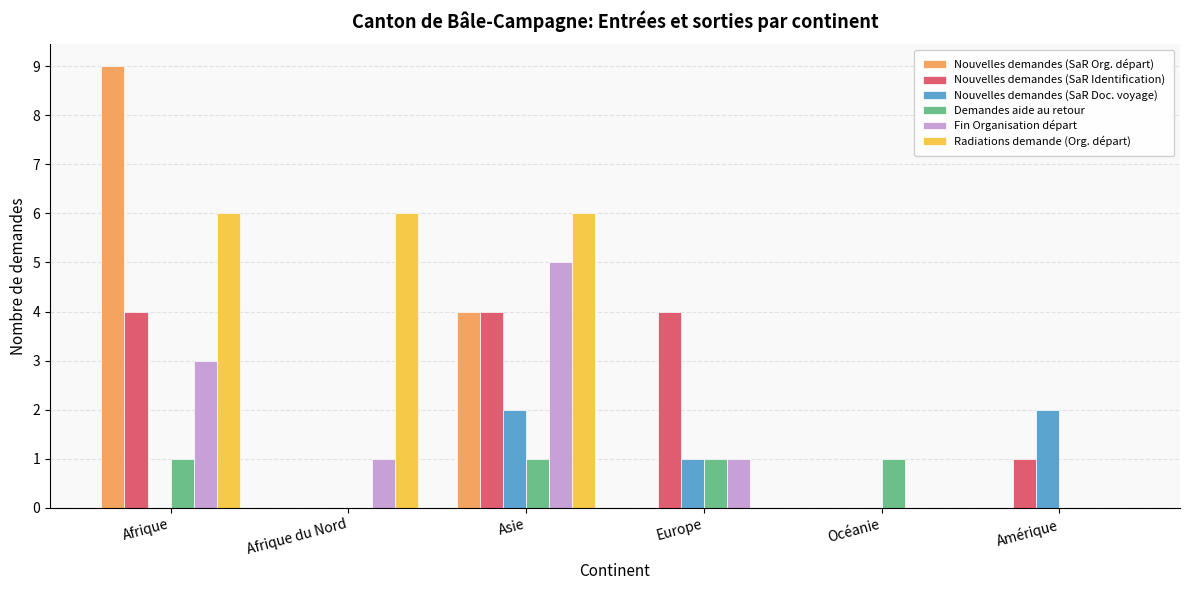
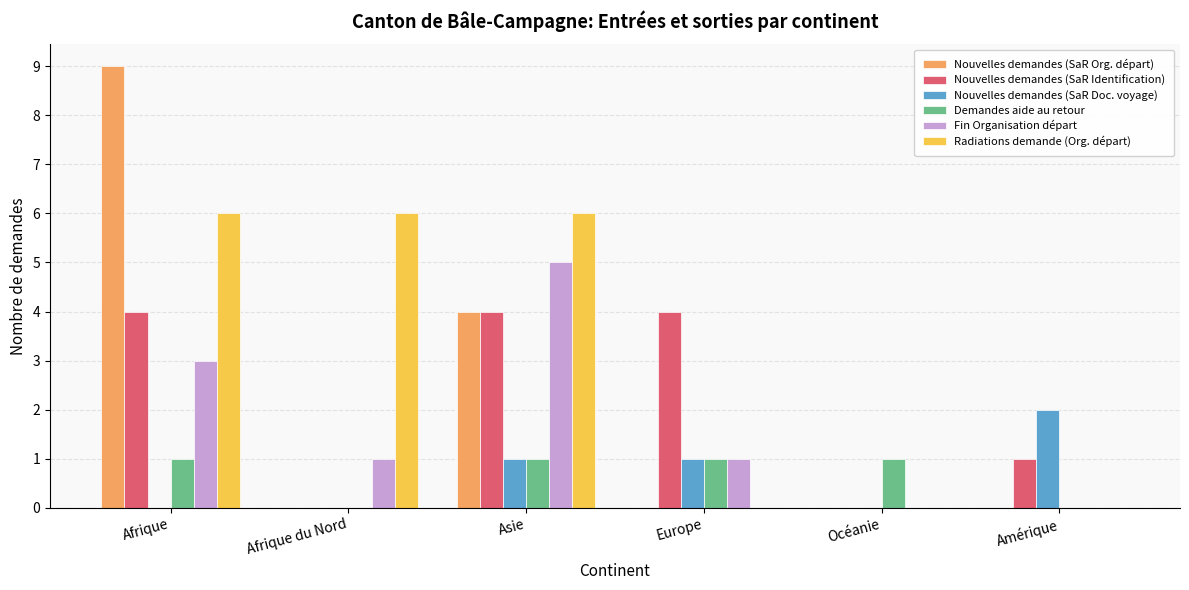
  {
    "Nouvelles demandes (SaR Identification)": {
      "Afrique": 4,
      "Afrique du Nord": 0,
      "Asie": 4,
      "Europe": 4,
      "Océanie": 0,
      "Amérique": 1
    },
    "Nouvelles demandes (SaR Doc. voyage)": {
      "Afrique": 0,
      "Afrique du Nord": 0,
-     "Asie": 2,
+     "Asie": 1,
      "Europe": 1,
      "Océanie": 0,
      "Amérique": 2
    },
    "Demandes aide au retour": {
      "Afrique": 1,
      "Afrique du Nord": 0,
      "Asie": 1,
      "Europe": 1,
      "Océanie": 1,
      "Amérique": 0
    },
    "Fin Organisation départ": {
      "Afrique": 3,
      "Afrique du Nord": 1,
      "Asie": 5,
      "Europe": 1,
      "Océanie": 0,
      "Amérique": 0
    }
  }
